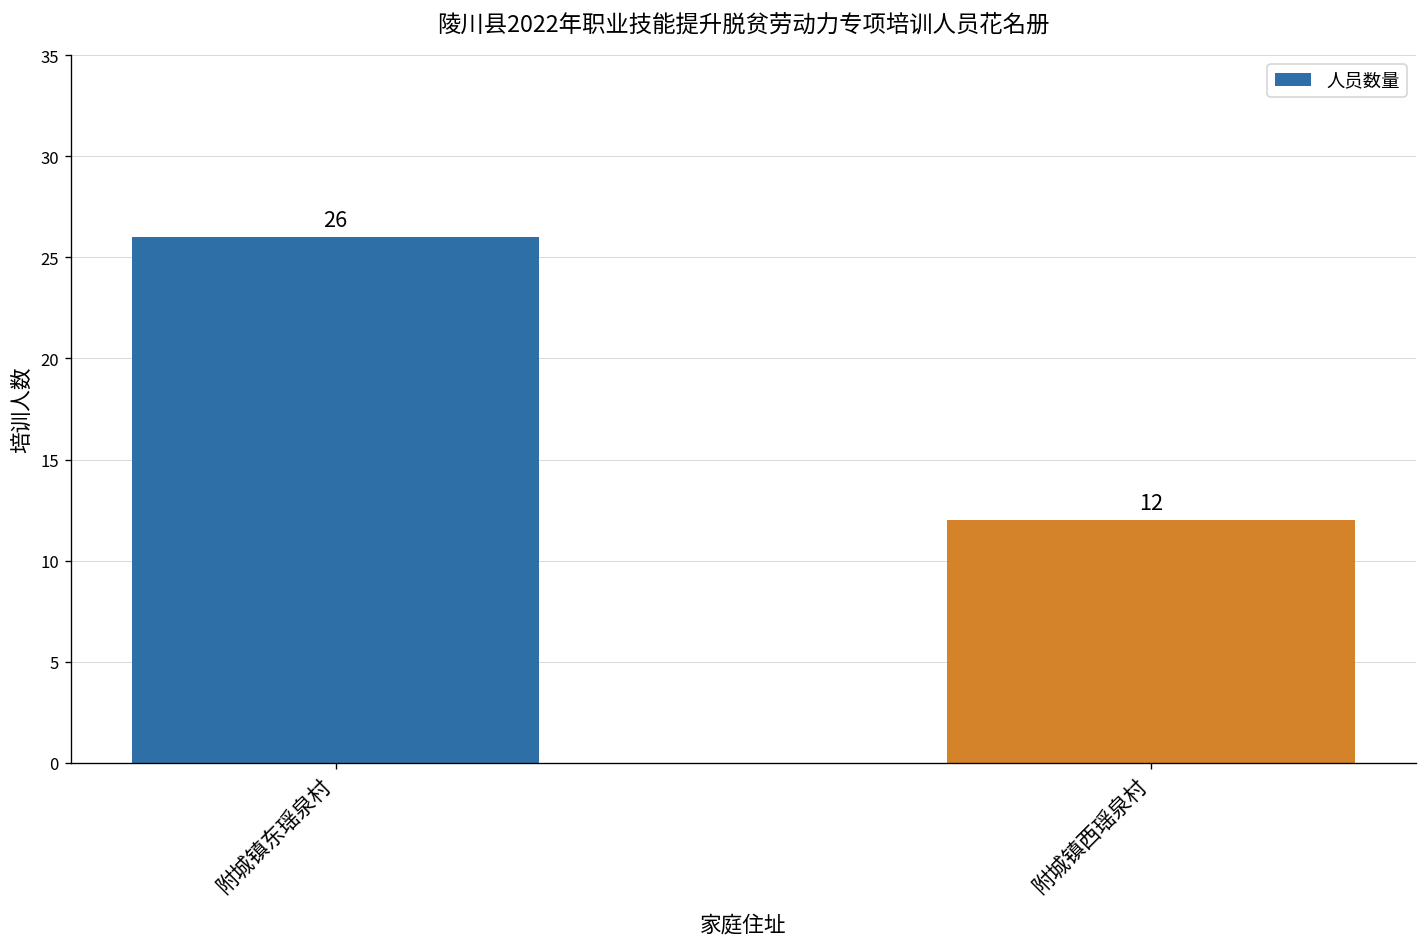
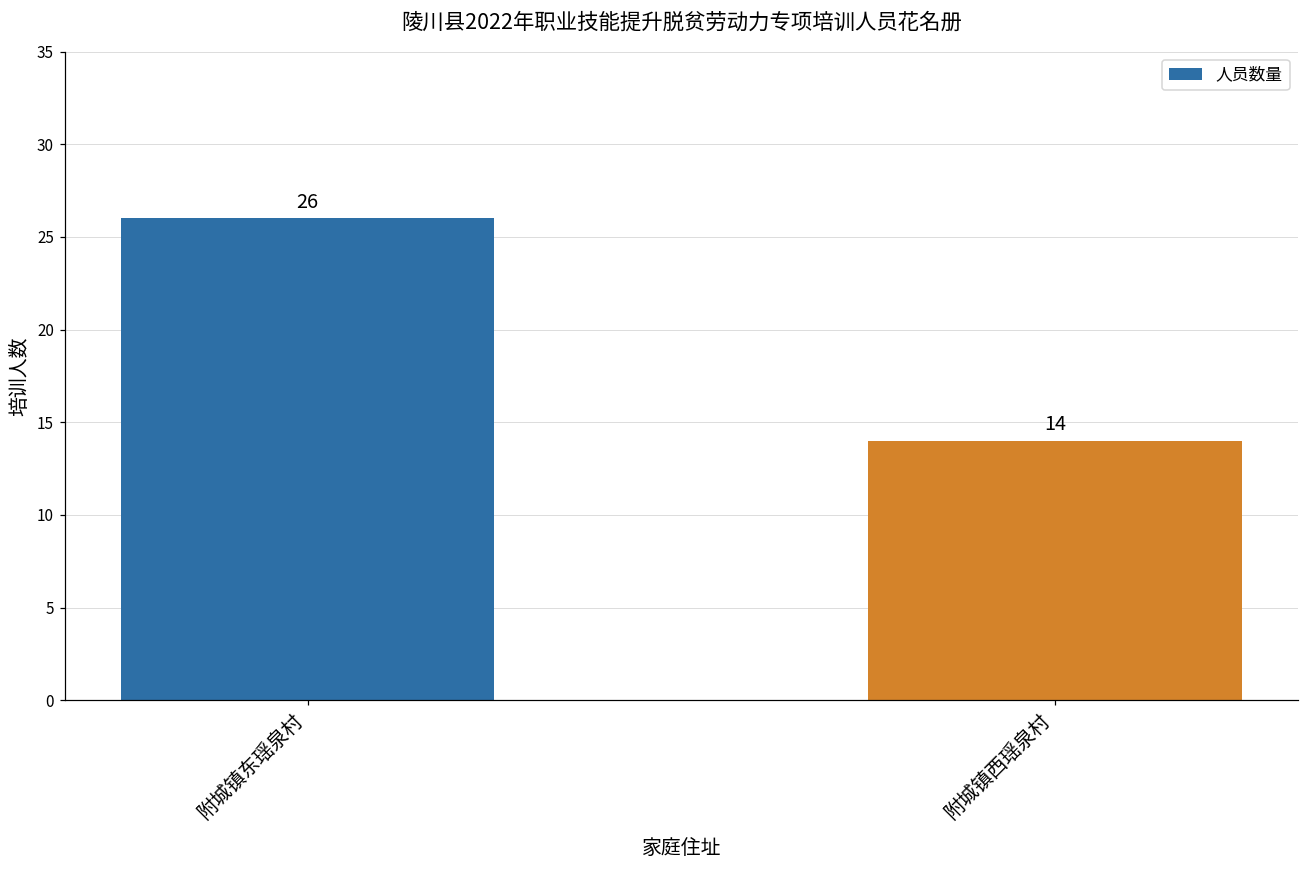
  {
    "附城镇东瑶泉村": 26,
-   "附城镇西瑶泉村": 12
+   "附城镇西瑶泉村": 14
  }
